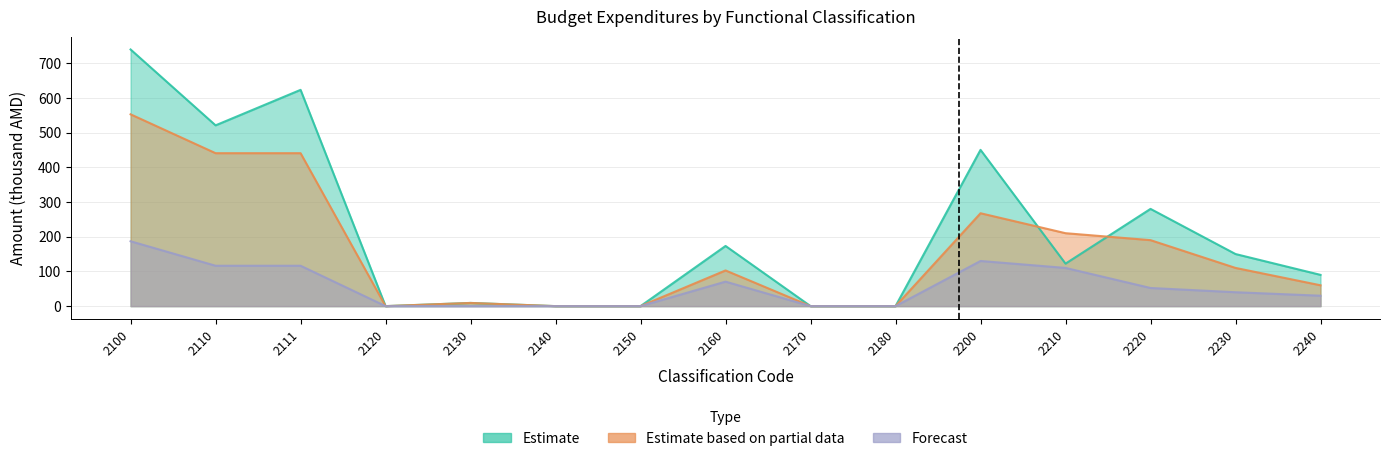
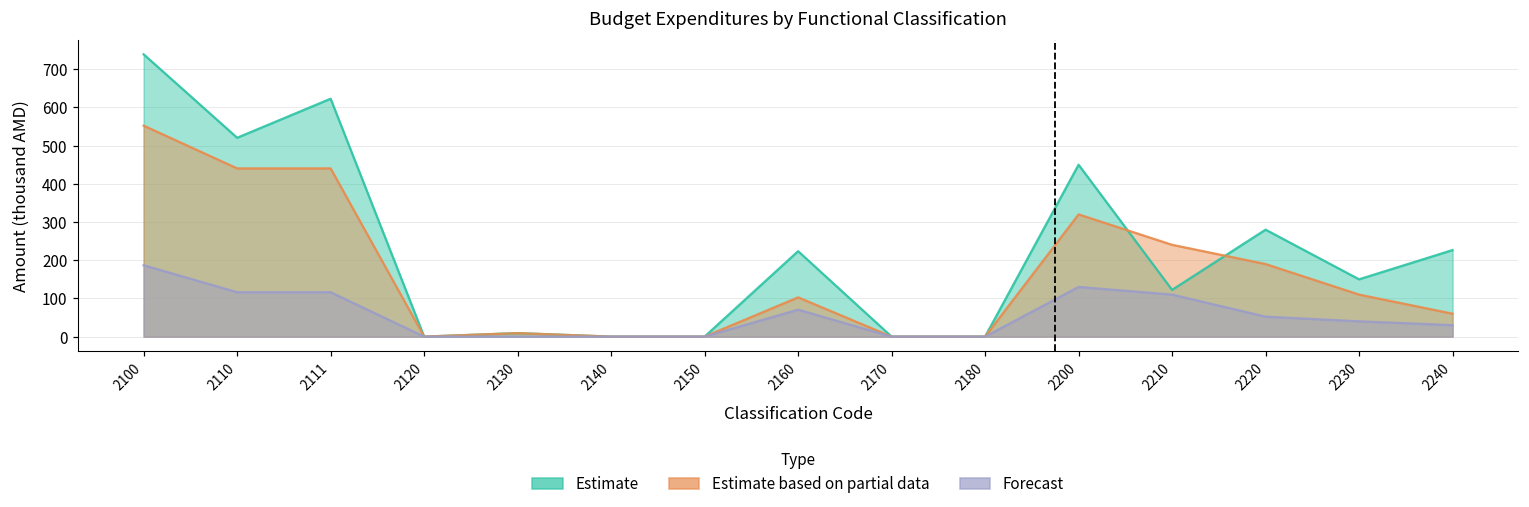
  {
    "Estimate": {
      "2100": 740,
      "2110": 520,
      "2111": 620,
-     "2160": 170,
+     "2160": 220,
      "2200": 450,
      "2210": 120,
      "2220": 280,
      "2230": 150,
-     "2240": 90
+     "2240": 230
    },
    "Estimate based on partial data": {
      "2100": 550,
      "2110": 440,
      "2111": 440,
      "2160": 100,
-     "2200": 270,
-     "2210": 210,
+     "2200": 320,
+     "2210": 240,
      "2220": 190,
      "2230": 110,
      "2240": 60
    },
    "Forecast": {
      "2100": 190,
      "2110": 120,
      "2111": 120,
      "2130": 0,
      "2160": 70,
      "2200": 130,
      "2210": 110,
      "2220": 50,
      "2230": 40,
      "2240": 30
    }
  }
